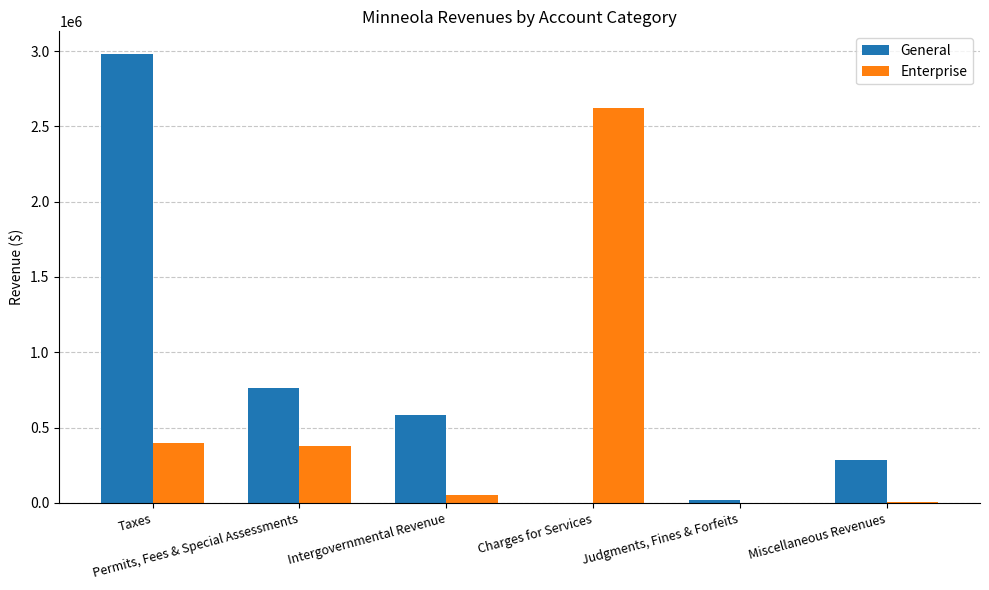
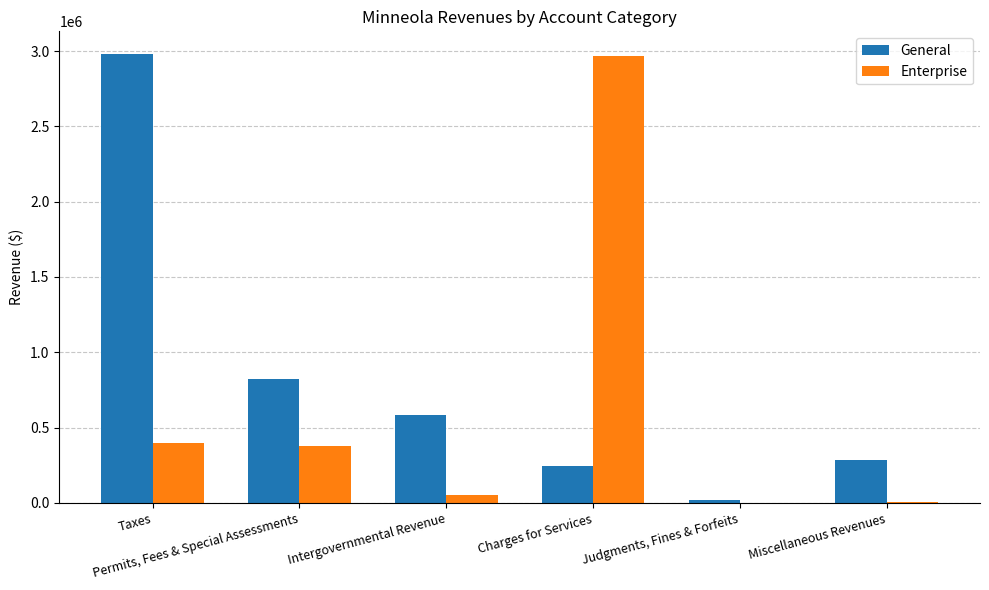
  {
    "General": {
      "Taxes": 2980000,
-     "Permits, Fees & Special Assessments": 760000,
+     "Permits, Fees & Special Assessments": 820000,
      "Intergovernmental Revenue": 580000,
-     "Charges for Services": 0,
+     "Charges for Services": 250000,
      "Judgments, Fines & Forfeits": 20000,
      "Miscellaneous Revenues": 280000
    },
    "Enterprise": {
      "Taxes": 400000,
      "Permits, Fees & Special Assessments": 380000,
      "Intergovernmental Revenue": 50000,
-     "Charges for Services": 2620000,
+     "Charges for Services": 2970000,
      "Judgments, Fines & Forfeits": 0
    }
  }
